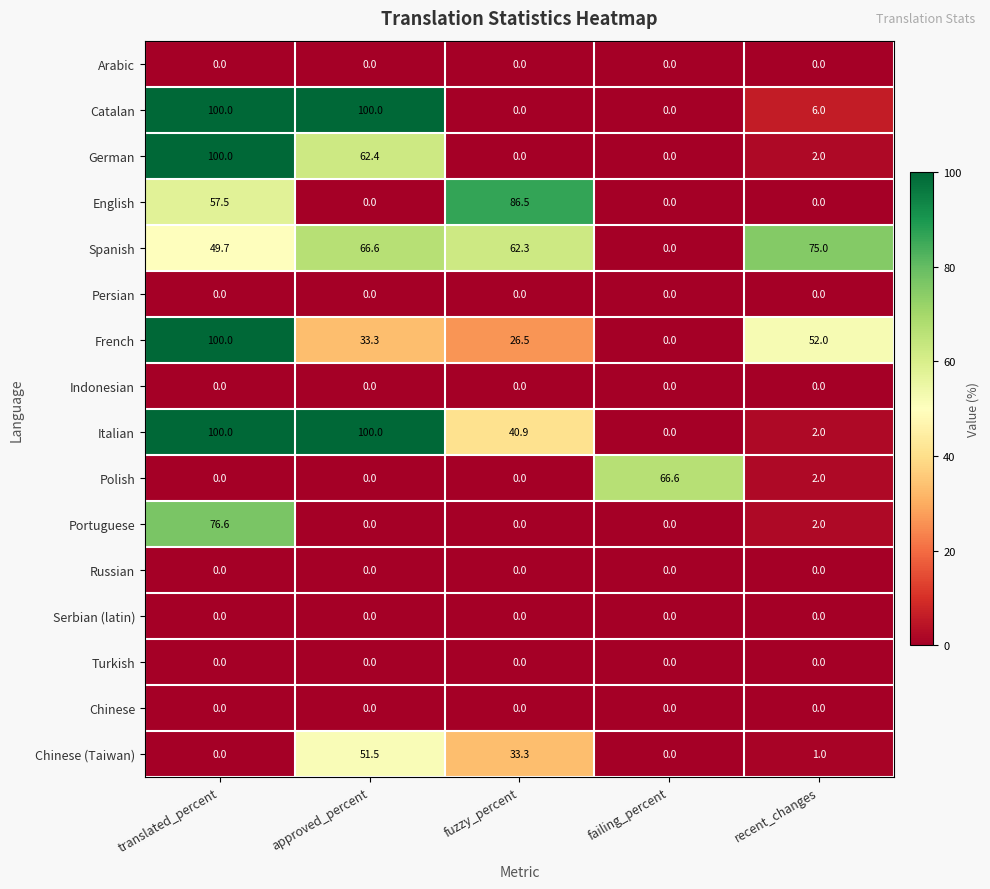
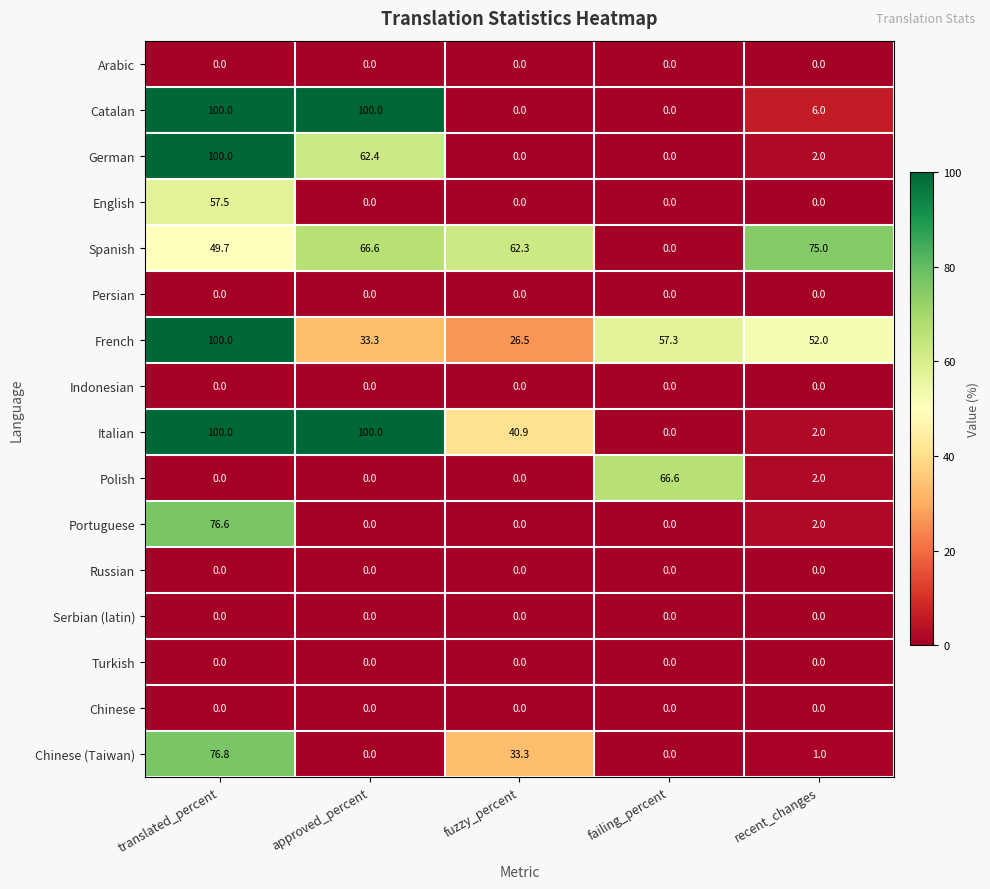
  {
    "Arabic": {
      "translated_percent": 0.0,
      "approved_percent": 0.0,
      "fuzzy_percent": 0.0,
      "failing_percent": 0.0,
      "recent_changes": 0.0
    },
    "Catalan": {
      "translated_percent": 100.0,
      "approved_percent": 100.0,
      "fuzzy_percent": 0.0,
      "failing_percent": 0.0,
      "recent_changes": 6.0
    },
    "German": {
      "translated_percent": 100.0,
      "approved_percent": 62.4,
      "fuzzy_percent": 0.0,
      "failing_percent": 0.0,
      "recent_changes": 2.0
    },
    "English": {
      "translated_percent": 57.5,
      "approved_percent": 0.0,
-     "fuzzy_percent": 86.5,
+     "fuzzy_percent": 0.0,
      "failing_percent": 0.0,
      "recent_changes": 0.0
    },
    "Spanish": {
      "translated_percent": 49.7,
      "approved_percent": 66.6,
      "fuzzy_percent": 62.3,
      "failing_percent": 0.0,
      "recent_changes": 75.0
    },
    "Persian": {
      "translated_percent": 0.0,
      "approved_percent": 0.0,
      "fuzzy_percent": 0.0,
      "failing_percent": 0.0,
      "recent_changes": 0.0
    },
    "French": {
      "translated_percent": 100.0,
      "approved_percent": 33.3,
      "fuzzy_percent": 26.5,
-     "failing_percent": 0.0,
+     "failing_percent": 57.3,
      "recent_changes": 52.0
    },
    "Indonesian": {
      "translated_percent": 0.0,
      "approved_percent": 0.0,
      "fuzzy_percent": 0.0,
      "failing_percent": 0.0,
      "recent_changes": 0.0
    },
    "Italian": {
      "translated_percent": 100.0,
      "approved_percent": 100.0,
      "fuzzy_percent": 40.9,
      "failing_percent": 0.0,
      "recent_changes": 2.0
    },
    "Polish": {
      "translated_percent": 0.0,
      "approved_percent": 0.0,
      "fuzzy_percent": 0.0,
      "failing_percent": 66.6,
      "recent_changes": 2.0
    },
    "Portuguese": {
      "translated_percent": 76.6,
      "approved_percent": 0.0,
      "fuzzy_percent": 0.0,
      "failing_percent": 0.0,
      "recent_changes": 2.0
    },
    "Russian": {
      "translated_percent": 0.0,
      "approved_percent": 0.0,
      "fuzzy_percent": 0.0,
      "failing_percent": 0.0,
      "recent_changes": 0.0
    },
    "Serbian (latin)": {
      "translated_percent": 0.0,
      "approved_percent": 0.0,
      "fuzzy_percent": 0.0,
      "failing_percent": 0.0,
      "recent_changes": 0.0
    },
    "Turkish": {
      "translated_percent": 0.0,
      "approved_percent": 0.0,
      "fuzzy_percent": 0.0,
      "failing_percent": 0.0,
      "recent_changes": 0.0
    },
    "Chinese": {
      "translated_percent": 0.0,
      "approved_percent": 0.0,
      "fuzzy_percent": 0.0,
      "failing_percent": 0.0,
      "recent_changes": 0.0
    },
    "Chinese (Taiwan)": {
-     "translated_percent": 0.0,
-     "approved_percent": 51.5,
+     "translated_percent": 76.8,
+     "approved_percent": 0.0,
      "fuzzy_percent": 33.3,
      "failing_percent": 0.0,
      "recent_changes": 1.0
    }
  }
